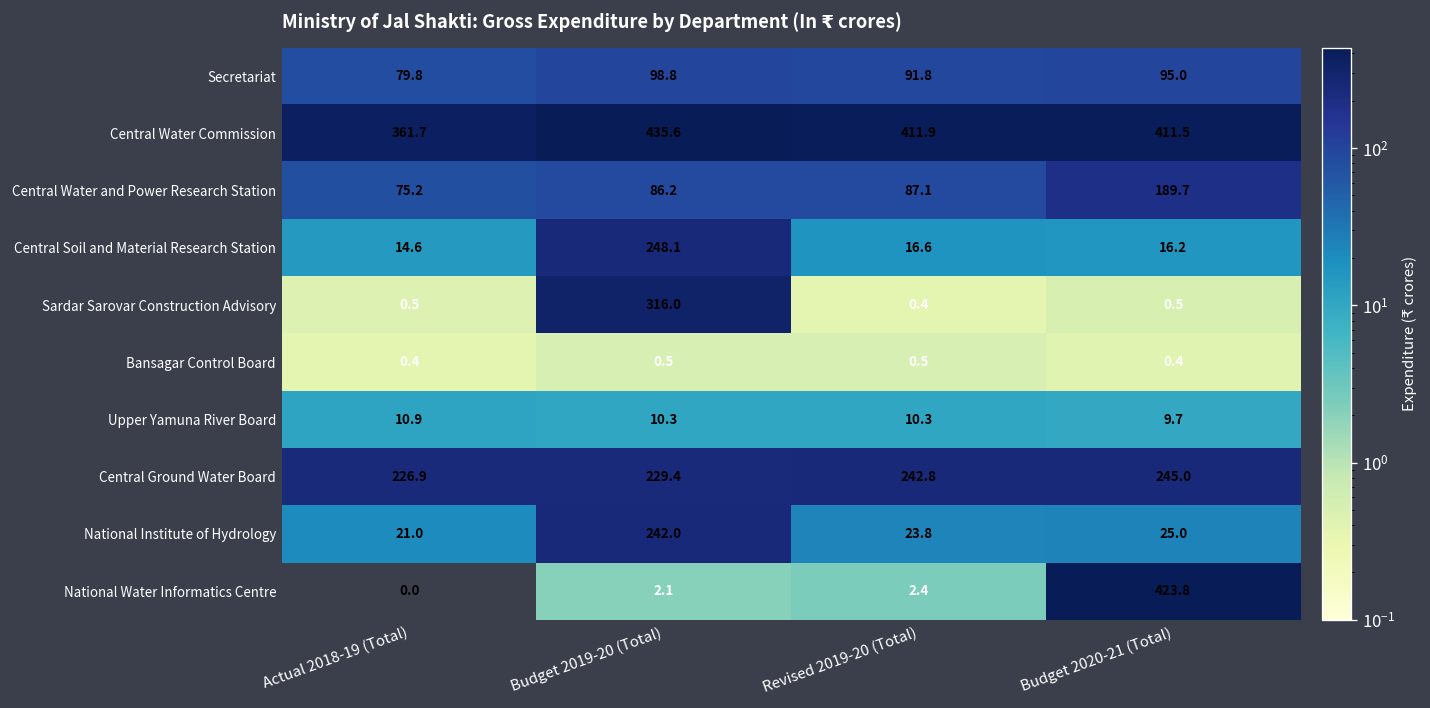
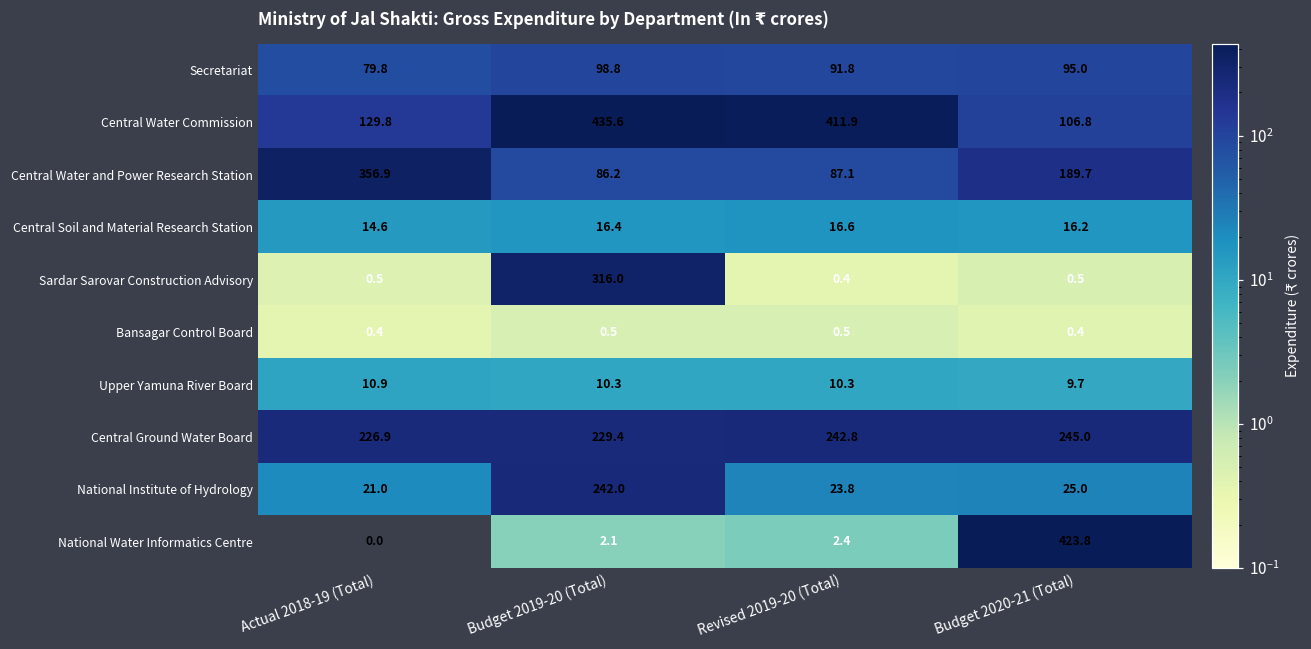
  {
    "Secretariat": {
      "Actual 2018-19 (Total)": 79.8,
      "Budget 2019-20 (Total)": 98.8,
      "Revised 2019-20 (Total)": 91.8,
      "Budget 2020-21 (Total)": 95.0
    },
    "Central Water Commission": {
-     "Actual 2018-19 (Total)": 361.7,
+     "Actual 2018-19 (Total)": 129.8,
      "Budget 2019-20 (Total)": 435.6,
      "Revised 2019-20 (Total)": 411.9,
-     "Budget 2020-21 (Total)": 411.5
+     "Budget 2020-21 (Total)": 106.8
    },
    "Central Water and Power Research Station": {
-     "Actual 2018-19 (Total)": 75.2,
+     "Actual 2018-19 (Total)": 356.9,
      "Budget 2019-20 (Total)": 86.2,
      "Revised 2019-20 (Total)": 87.1,
      "Budget 2020-21 (Total)": 189.7
    },
    "Central Soil and Material Research Station": {
      "Actual 2018-19 (Total)": 14.6,
-     "Budget 2019-20 (Total)": 248.1,
+     "Budget 2019-20 (Total)": 16.4,
      "Revised 2019-20 (Total)": 16.6,
      "Budget 2020-21 (Total)": 16.2
    },
    "Sardar Sarovar Construction Advisory": {
      "Actual 2018-19 (Total)": 0.5,
      "Budget 2019-20 (Total)": 316.0,
      "Revised 2019-20 (Total)": 0.4,
      "Budget 2020-21 (Total)": 0.5
    },
    "Bansagar Control Board": {
      "Actual 2018-19 (Total)": 0.4,
      "Budget 2019-20 (Total)": 0.5,
      "Revised 2019-20 (Total)": 0.5,
      "Budget 2020-21 (Total)": 0.4
    },
    "Upper Yamuna River Board": {
      "Actual 2018-19 (Total)": 10.9,
      "Budget 2019-20 (Total)": 10.3,
      "Revised 2019-20 (Total)": 10.3,
      "Budget 2020-21 (Total)": 9.7
    },
    "Central Ground Water Board": {
      "Actual 2018-19 (Total)": 226.9,
      "Budget 2019-20 (Total)": 229.4,
      "Revised 2019-20 (Total)": 242.8,
      "Budget 2020-21 (Total)": 245.0
    },
    "National Institute of Hydrology": {
      "Actual 2018-19 (Total)": 21.0,
      "Budget 2019-20 (Total)": 242.0,
      "Revised 2019-20 (Total)": 23.8,
      "Budget 2020-21 (Total)": 25.0
    },
    "National Water Informatics Centre": {
      "Actual 2018-19 (Total)": 0.0,
      "Budget 2019-20 (Total)": 2.1,
      "Revised 2019-20 (Total)": 2.4,
      "Budget 2020-21 (Total)": 423.8
    }
  }
